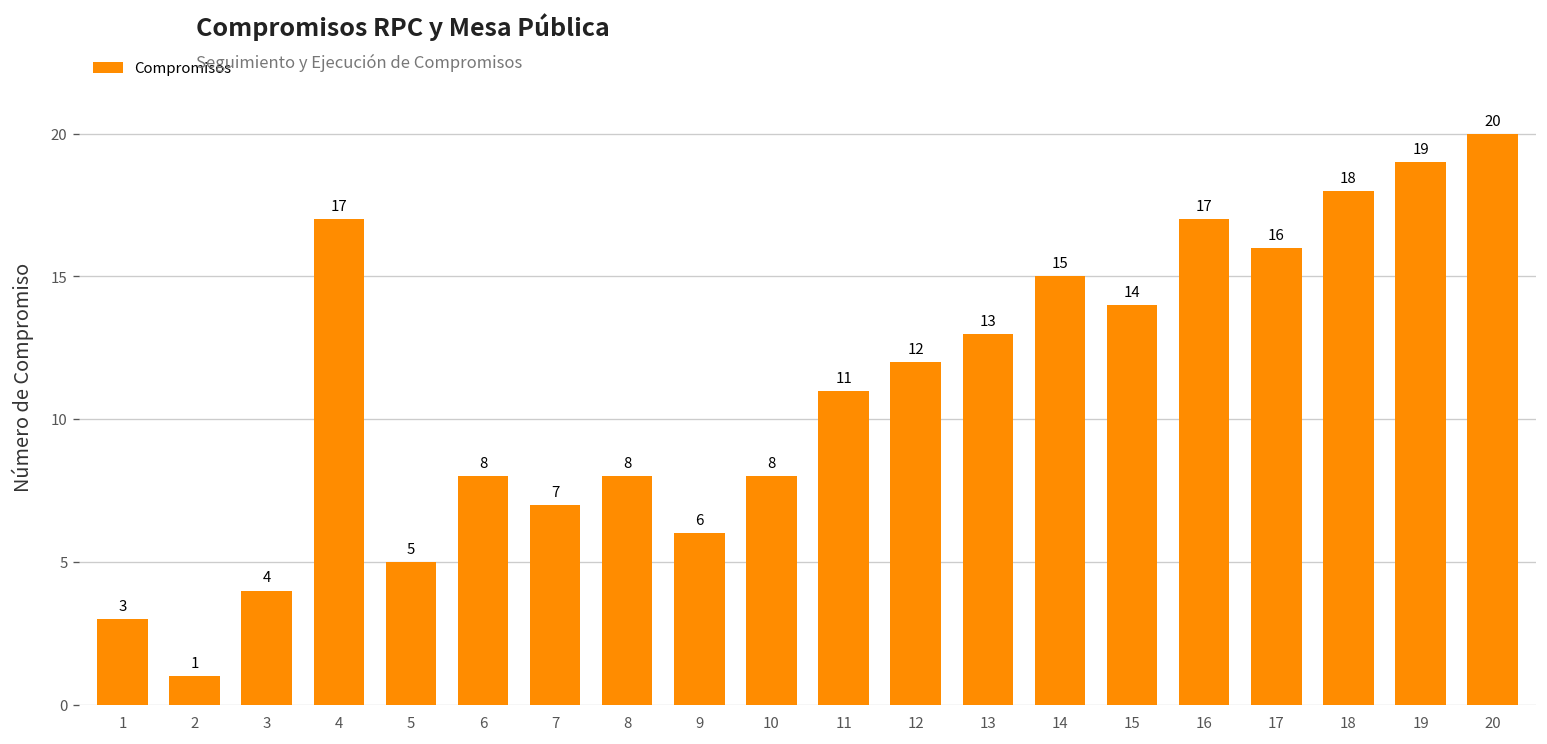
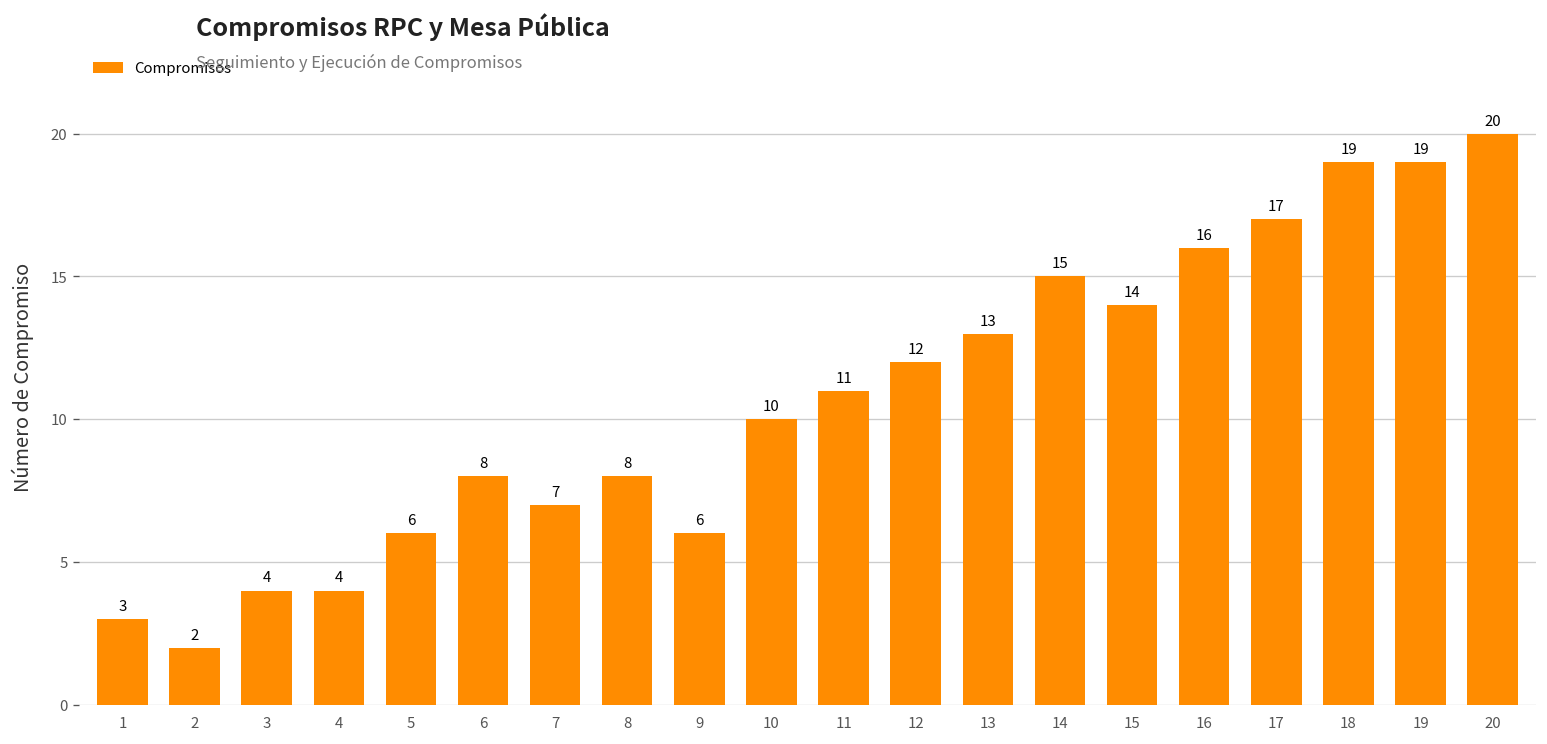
  {
    "1": 3,
-   "2": 1,
+   "2": 2,
    "3": 4,
-   "4": 17,
-   "5": 5,
+   "4": 4,
+   "5": 6,
    "6": 8,
    "7": 7,
    "8": 8,
    "9": 6,
-   "10": 8,
+   "10": 10,
    "11": 11,
    "12": 12,
    "13": 13,
    "14": 15,
    "15": 14,
-   "16": 17,
-   "17": 16,
-   "18": 18,
+   "16": 16,
+   "17": 17,
+   "18": 19,
    "19": 19,
    "20": 20
  }
